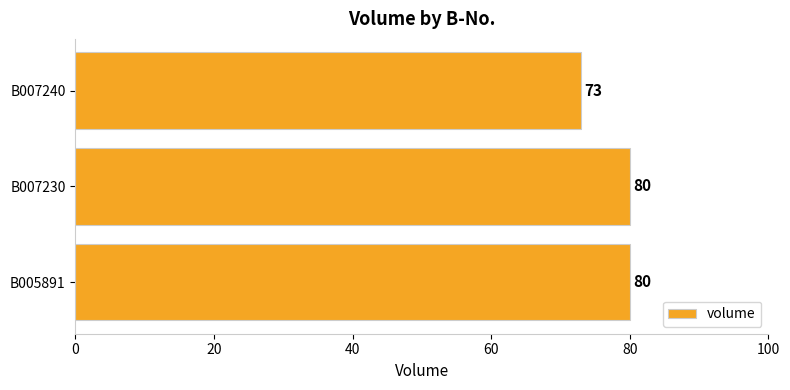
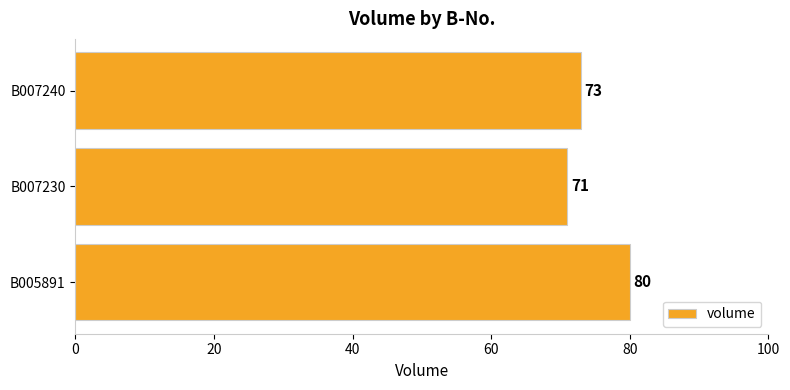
  {
    "B007240": 73,
-   "B007230": 80,
+   "B007230": 71,
    "B005891": 80
  }
